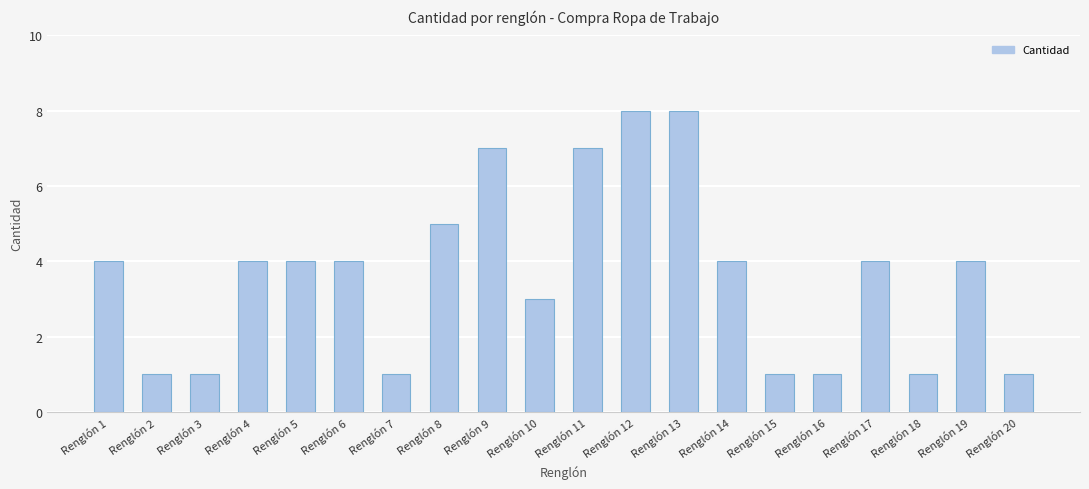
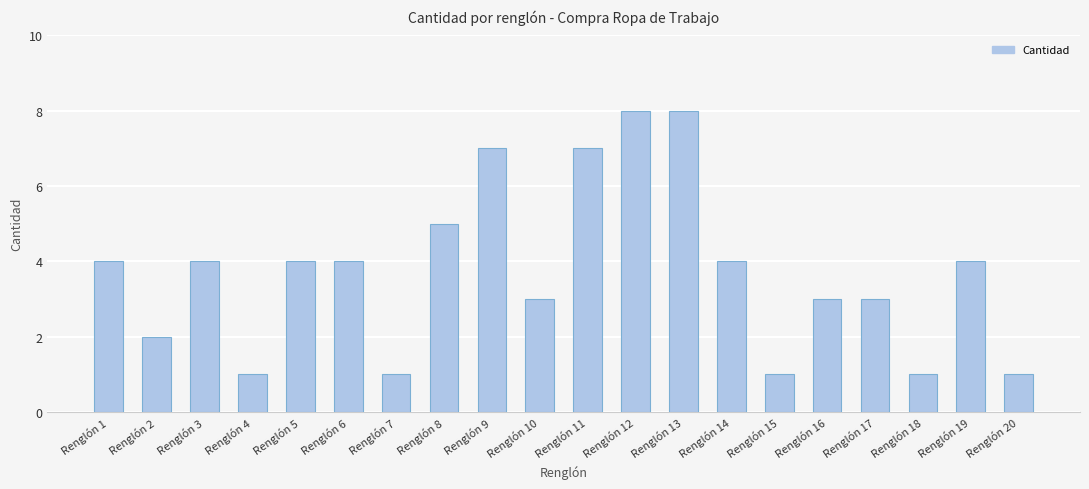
  {
    "Renglón 1": 4,
-   "Renglón 2": 1,
-   "Renglón 3": 1,
-   "Renglón 4": 4,
+   "Renglón 2": 2,
+   "Renglón 3": 4,
+   "Renglón 4": 1,
    "Renglón 5": 4,
    "Renglón 6": 4,
    "Renglón 7": 1,
    "Renglón 8": 5,
    "Renglón 9": 7,
    "Renglón 10": 3,
    "Renglón 11": 7,
    "Renglón 12": 8,
    "Renglón 13": 8,
    "Renglón 14": 4,
    "Renglón 15": 1,
-   "Renglón 16": 1,
-   "Renglón 17": 4,
+   "Renglón 16": 3,
+   "Renglón 17": 3,
    "Renglón 18": 1,
    "Renglón 19": 4,
    "Renglón 20": 1
  }
